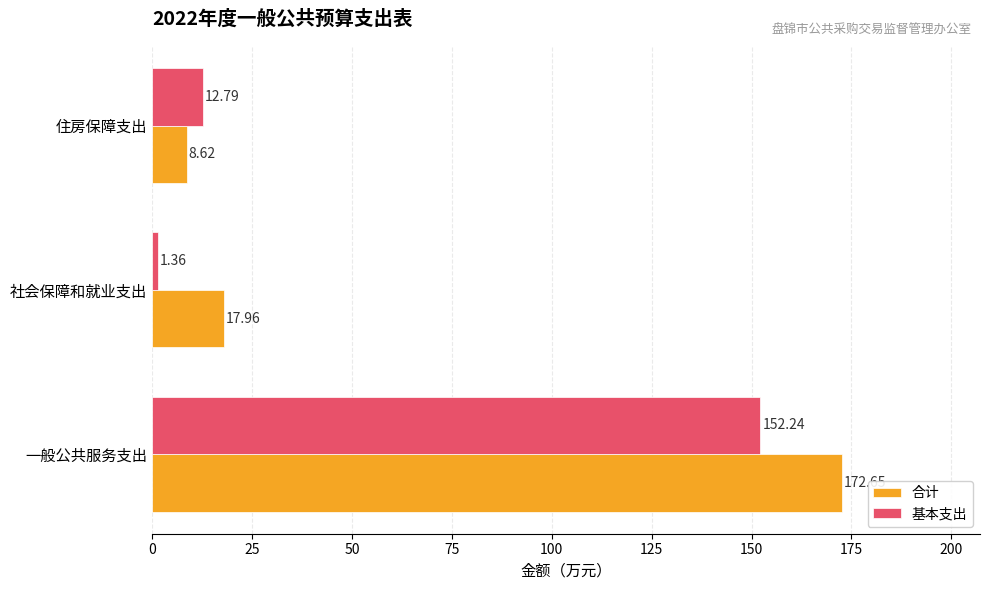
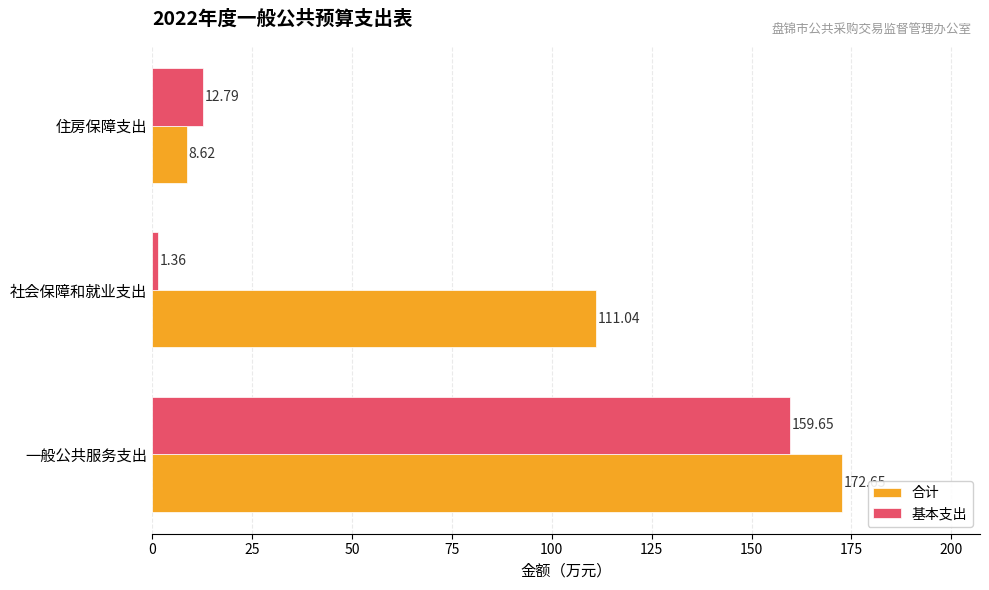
  {
    "合计": {
      "住房保障支出": 8.62,
-     "社会保障和就业支出": 17.96
+     "社会保障和就业支出": 111.04
    },
    "基本支出": {
      "住房保障支出": 12.79,
      "社会保障和就业支出": 1.36,
-     "一般公共服务支出": 152.24
+     "一般公共服务支出": 159.65
    }
  }
